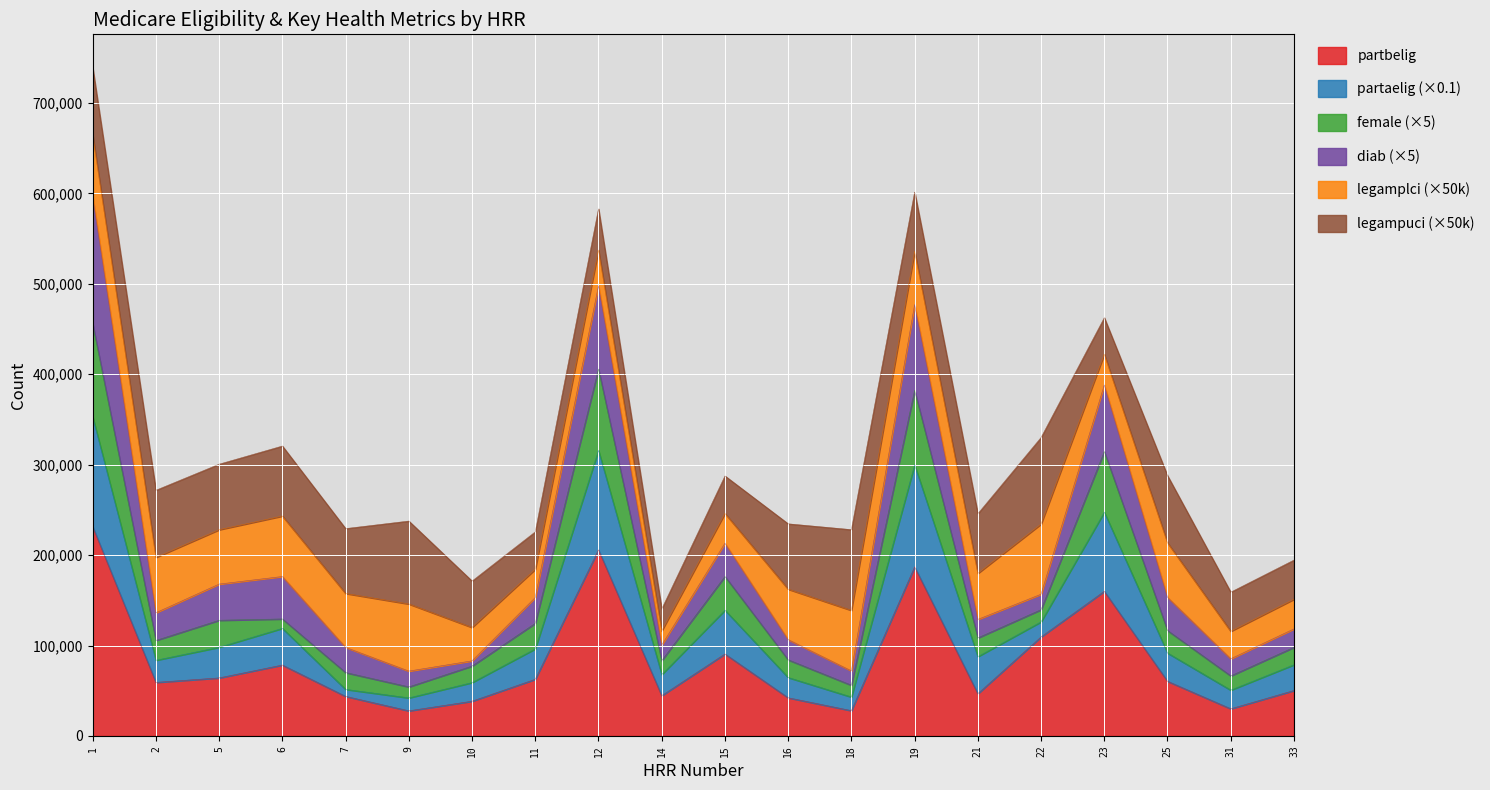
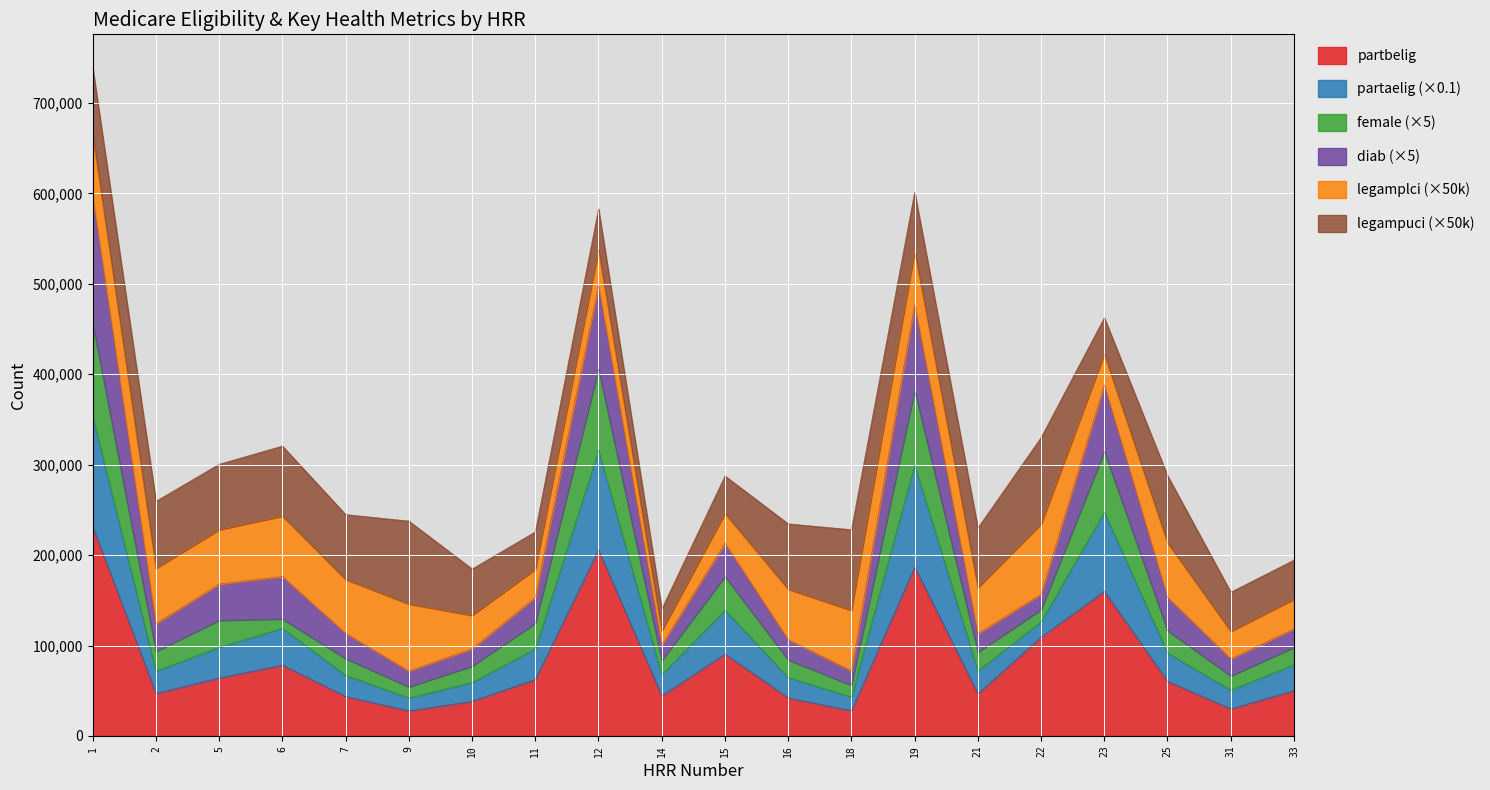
  {
    "partbelig": {
      "1": "230,000",
-     "2": "60,000",
+     "2": "50,000",
      "5": "60,000",
      "6": "80,000",
      "7": "40,000",
      "9": "30,000",
      "10": "40,000",
      "11": "60,000",
      "12": "210,000",
      "14": "40,000",
      "15": "90,000",
      "16": "40,000",
      "18": "30,000",
      "19": "190,000",
      "21": "50,000",
      "22": "110,000",
      "23": "160,000",
      "25": "60,000",
      "31": "30,000",
      "33": "50,000"
    },
    "partaelig (×0.1)": {
      "1": "120,000",
      "2": "20,000",
      "5": "30,000",
      "6": "40,000",
-     "7": "10,000",
+     "7": "20,000",
      "9": "10,000",
      "10": "20,000",
      "11": "30,000",
      "12": "110,000",
      "14": "20,000",
      "15": "50,000",
      "16": "20,000",
      "18": "20,000",
      "19": "110,000",
-     "21": "40,000",
+     "21": "30,000",
      "22": "20,000",
      "23": "90,000",
      "25": "30,000",
      "31": "20,000",
      "33": "30,000"
    },
    "female (×5)": {
      "1": "100,000",
      "2": "20,000",
      "5": "30,000",
      "6": "10,000",
      "7": "20,000",
      "9": "10,000",
      "10": "20,000",
      "11": "30,000",
      "12": "90,000",
      "14": "20,000",
      "15": "40,000",
      "16": "20,000",
      "18": "10,000",
      "19": "80,000",
      "21": "20,000",
      "22": "10,000",
      "23": "70,000",
      "25": "20,000",
      "31": "20,000",
      "33": "20,000"
    },
    "diab (×5)": {
      "1": "140,000",
      "2": "30,000",
      "5": "40,000",
      "6": "50,000",
      "7": "30,000",
      "9": "20,000",
-     "10": "10,000",
+     "10": "20,000",
      "11": "30,000",
      "12": "90,000",
      "14": "20,000",
      "15": "40,000",
      "16": "20,000",
      "18": "20,000",
      "19": "90,000",
      "21": "20,000",
      "22": "20,000",
      "23": "70,000",
      "25": "40,000",
      "31": "20,000",
      "33": "20,000"
    },
    "legamplci (×50k)": {
      "1": "70,000",
      "2": "60,000",
      "5": "60,000",
      "6": "70,000",
      "7": "60,000",
      "9": "70,000",
      "10": "40,000",
      "11": "30,000",
      "12": "40,000",
      "14": "20,000",
      "15": "30,000",
      "16": "60,000",
      "18": "70,000",
      "19": "60,000",
      "21": "50,000",
      "22": "80,000",
      "23": "30,000",
      "25": "60,000",
      "31": "30,000",
      "33": "30,000"
    },
    "legampuci (×50k)": {
      "1": "70,000",
      "2": "70,000",
      "5": "70,000",
      "6": "80,000",
      "7": "70,000",
      "9": "90,000",
      "10": "50,000",
      "11": "40,000",
      "12": "50,000",
      "14": "20,000",
      "15": "40,000",
      "16": "70,000",
      "18": "90,000",
      "19": "70,000",
      "21": "70,000",
      "22": "100,000",
      "23": "40,000",
      "25": "70,000",
      "31": "40,000",
      "33": "40,000"
    }
  }
